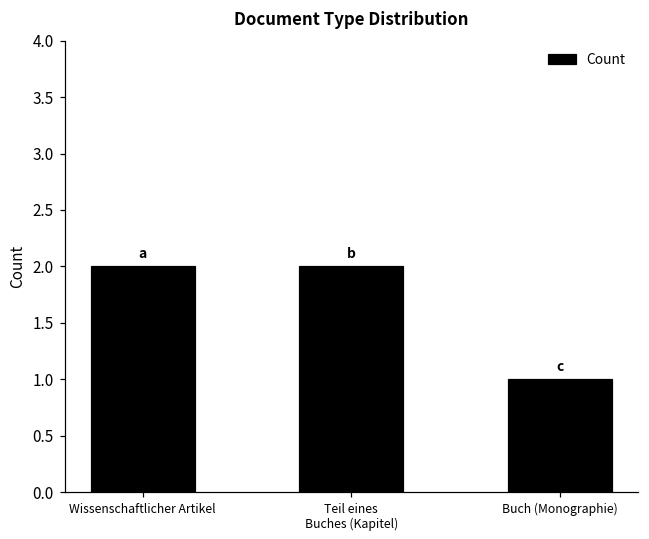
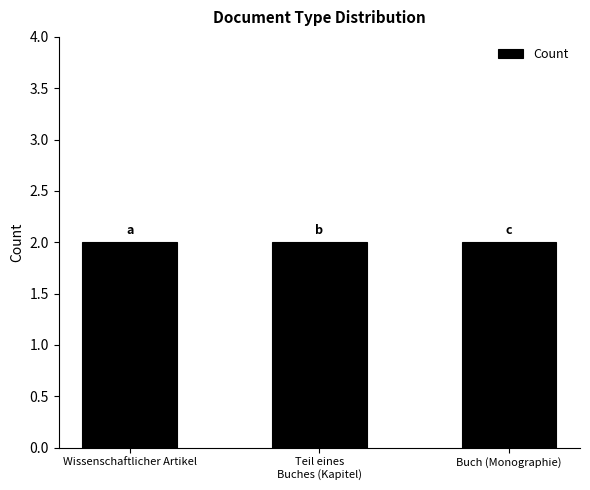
  {
    "Wissenschaftlicher Artikel": 2,
    "Teil eines Buches (Kapitel)": 2,
-   "Buch (Monographie)": 1
+   "Buch (Monographie)": 2
  }
